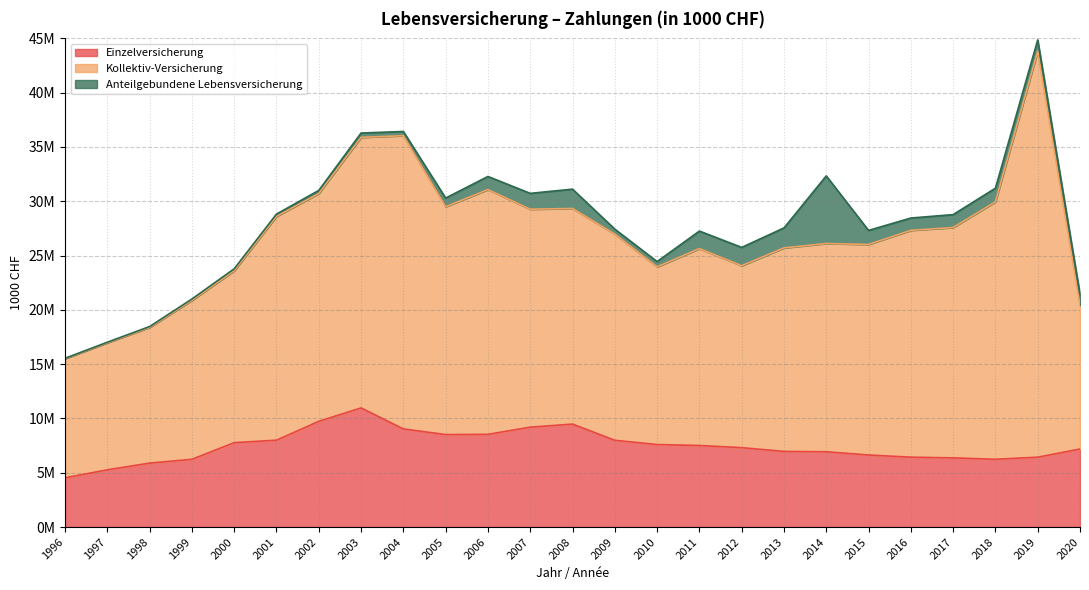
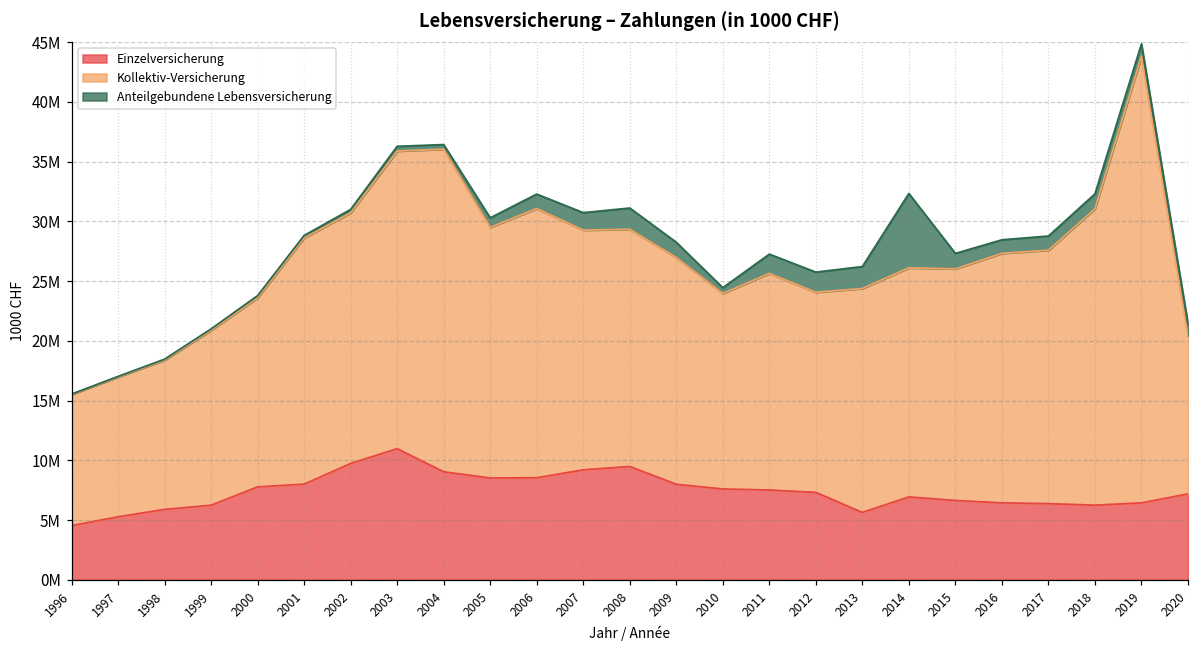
  {
    "Einzelversicherung": {
      "1996": 4500000,
      "1997": 5300000,
      "1998": 5900000,
      "1999": 6200000,
      "2000": 7800000,
      "2001": 8000000,
      "2002": 9700000,
      "2003": 11000000,
      "2004": 9000000,
      "2005": 8500000,
      "2006": 8500000,
      "2007": 9200000,
      "2008": 9500000,
      "2009": 8000000,
      "2010": 7600000,
      "2011": 7500000,
      "2012": 7300000,
-     "2013": 7000000,
+     "2013": 5600000,
      "2014": 6900000,
      "2015": 6600000,
      "2016": 6400000,
      "2017": 6400000,
      "2018": 6200000,
      "2019": 6400000,
      "2020": 7200000
    },
    "Kollektiv-Versicherung": {
      "2002": 21000000,
      "2003": 24900000,
      "2004": 27000000,
      "2005": 21000000,
      "2006": 22500000,
      "2007": 20100000,
      "2008": 19900000,
      "2009": 19000000,
      "2010": 16400000,
      "2011": 18100000,
      "2012": 16800000,
      "2013": 18700000,
      "2014": 19200000,
      "2015": 19400000,
      "2016": 20900000,
      "2017": 21200000,
-     "2018": 23700000,
+     "2018": 24800000,
      "2019": 37400000,
      "2020": 13200000
    },
    "Anteilgebundene Lebensversicherung": {
      "2002": 300000,
      "2003": 400000,
      "2004": 400000,
      "2005": 800000,
      "2006": 1200000,
      "2007": 1500000,
      "2008": 1800000,
-     "2009": 500000,
+     "2009": 1300000,
      "2010": 500000,
      "2011": 1600000,
      "2012": 1700000,
      "2013": 1800000,
      "2014": 6200000,
      "2015": 1300000,
      "2016": 1100000,
      "2017": 1200000,
      "2018": 1300000,
      "2019": 1000000,
      "2020": 1000000
    }
  }
